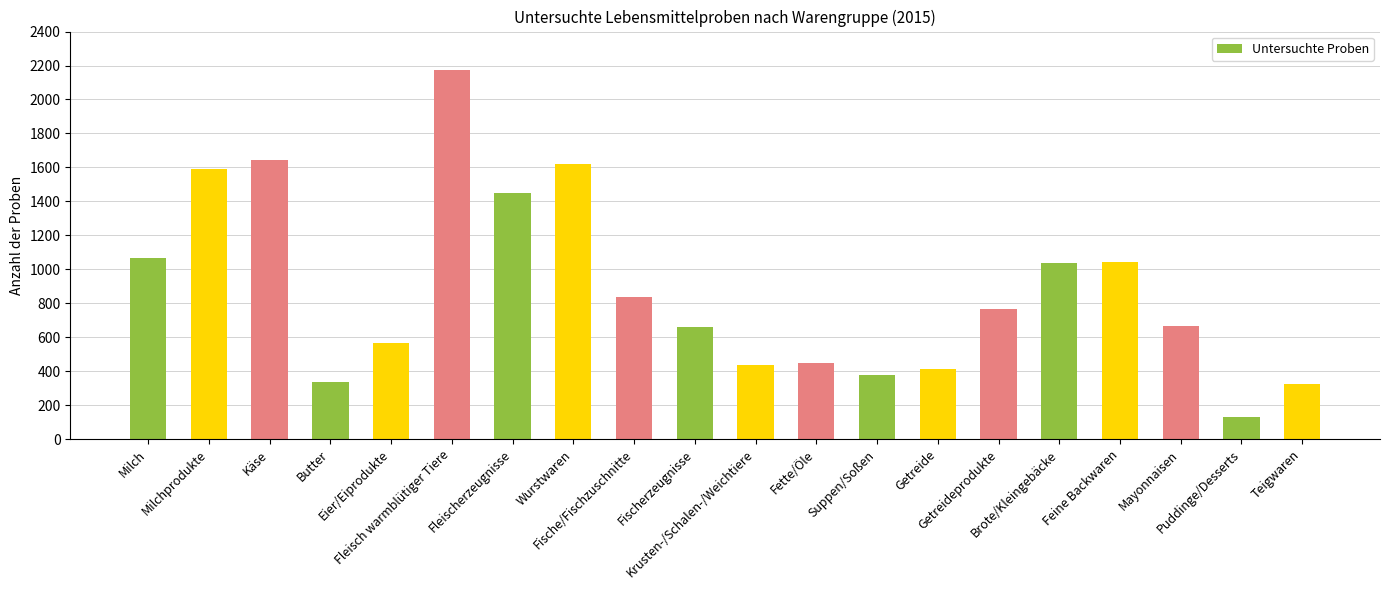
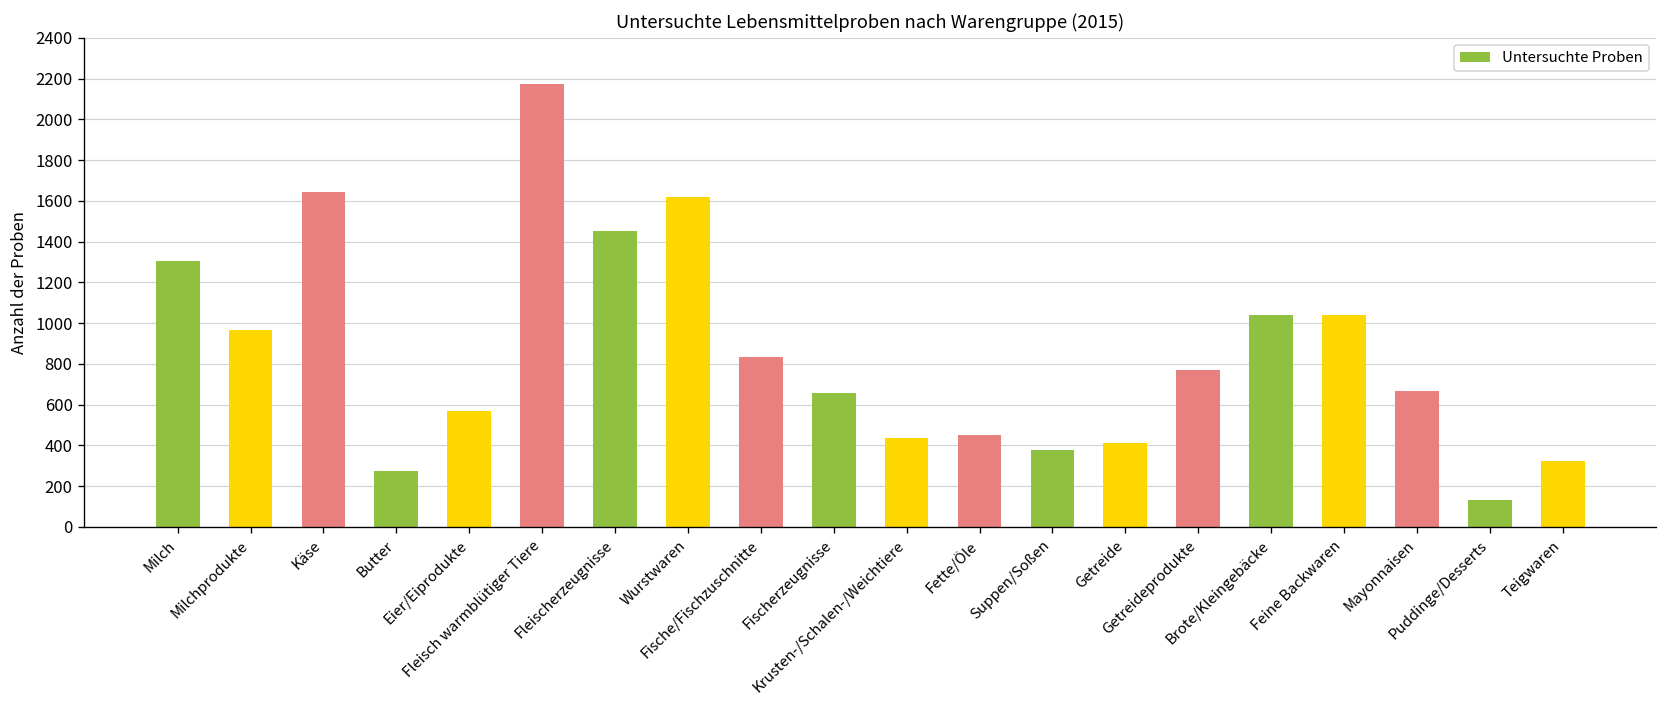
  {
-   "Milch": 1070,
-   "Milchprodukte": 1590,
+   "Milch": 1300,
+   "Milchprodukte": 970,
    "Käse": 1650,
-   "Butter": 340,
+   "Butter": 270,
    "Eier/Eiprodukte": 570,
    "Fleisch warmblütiger Tiere": 2180,
    "Fleischerzeugnisse": 1450,
    "Wurstwaren": 1620,
    "Fische/Fischzuschnitte": 830,
    "Fischerzeugnisse": 660,
    "Krusten-/Schalen-/Weichtiere": 440,
    "Fette/Öle": 450,
    "Suppen/Soßen": 380,
    "Getreide": 410,
    "Getreideprodukte": 770,
    "Brote/Kleingebäcke": 1040,
    "Feine Backwaren": 1040,
    "Mayonnaisen": 670,
    "Puddinge/Desserts": 130,
    "Teigwaren": 330
  }
